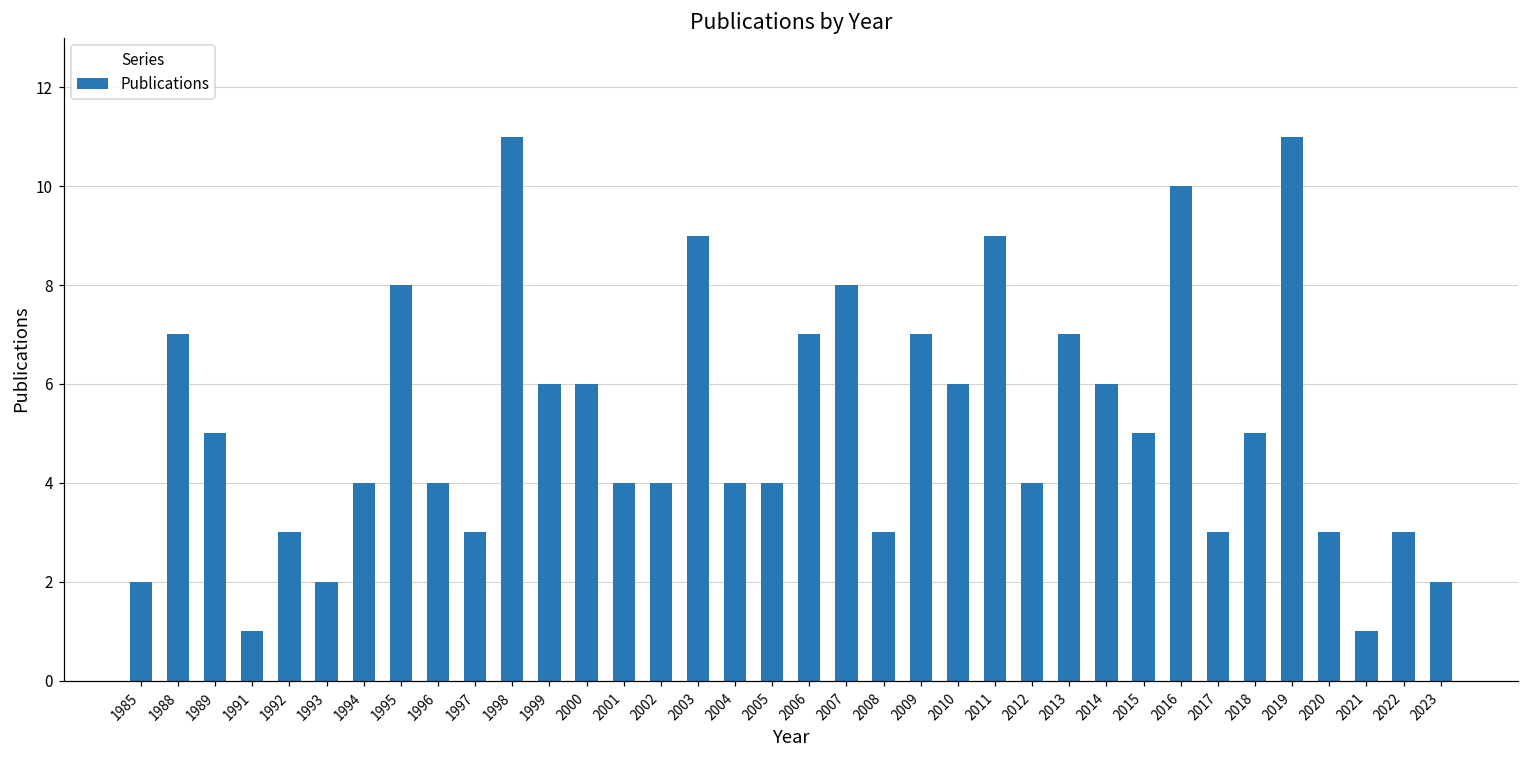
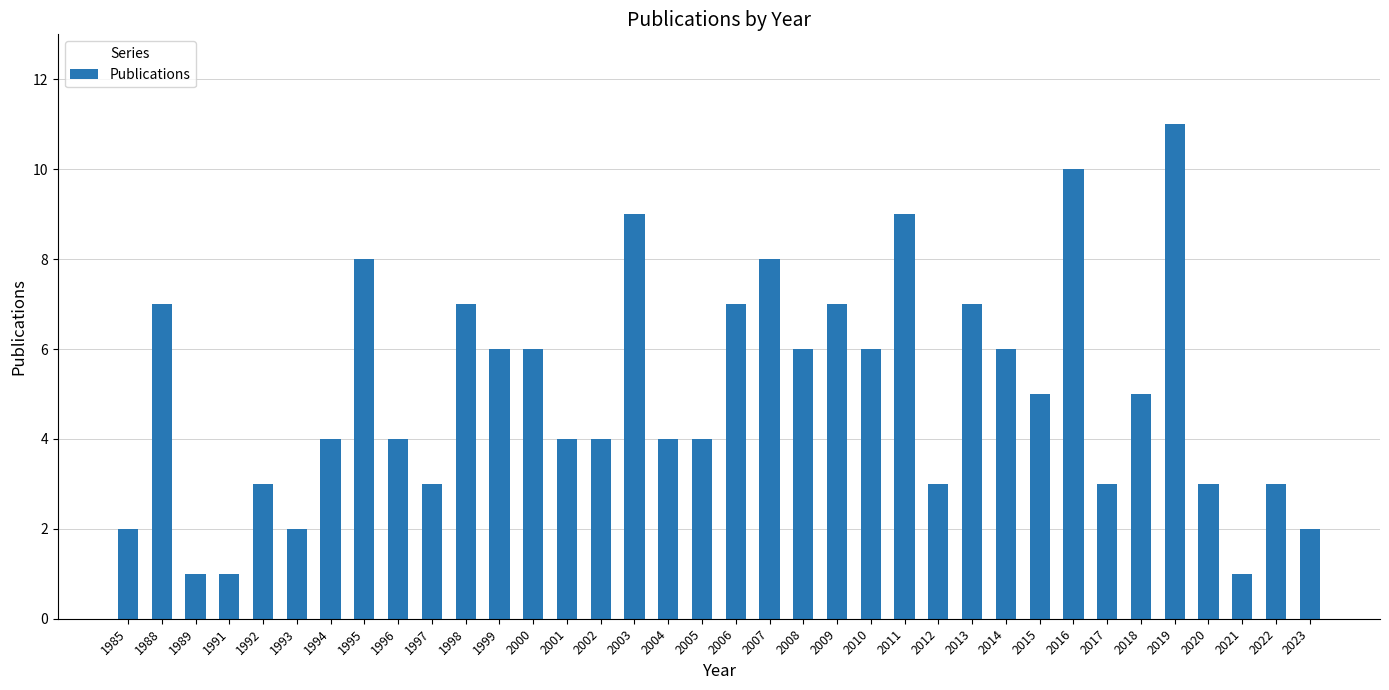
  {
    "1985": 2,
    "1988": 7,
-   "1989": 5,
+   "1989": 1,
    "1991": 1,
    "1992": 3,
    "1993": 2,
    "1994": 4,
    "1995": 8,
    "1996": 4,
    "1997": 3,
-   "1998": 11,
+   "1998": 7,
    "1999": 6,
    "2000": 6,
    "2001": 4,
    "2002": 4,
    "2003": 9,
    "2004": 4,
    "2005": 4,
    "2006": 7,
    "2007": 8,
-   "2008": 3,
+   "2008": 6,
    "2009": 7,
    "2010": 6,
    "2011": 9,
-   "2012": 4,
+   "2012": 3,
    "2013": 7,
    "2014": 6,
    "2015": 5,
    "2016": 10,
    "2017": 3,
    "2018": 5,
    "2019": 11,
    "2020": 3,
    "2021": 1,
    "2022": 3,
    "2023": 2
  }
